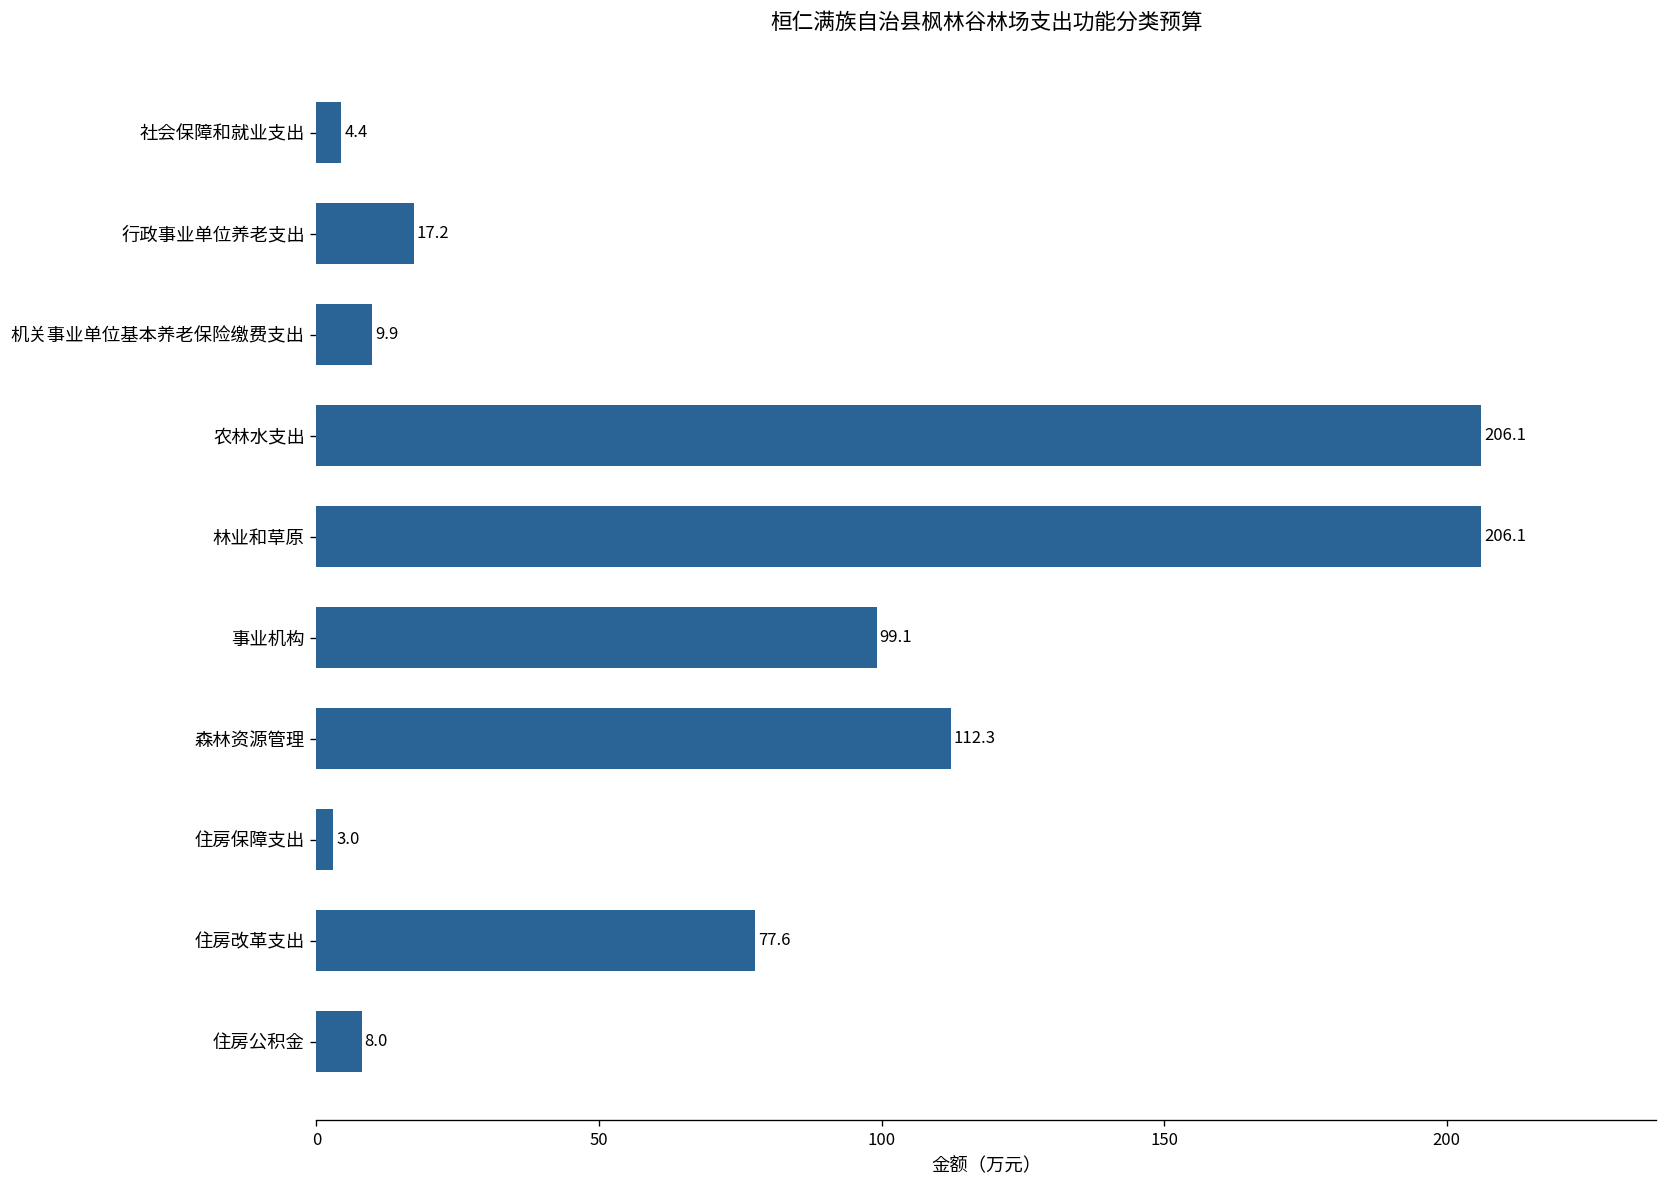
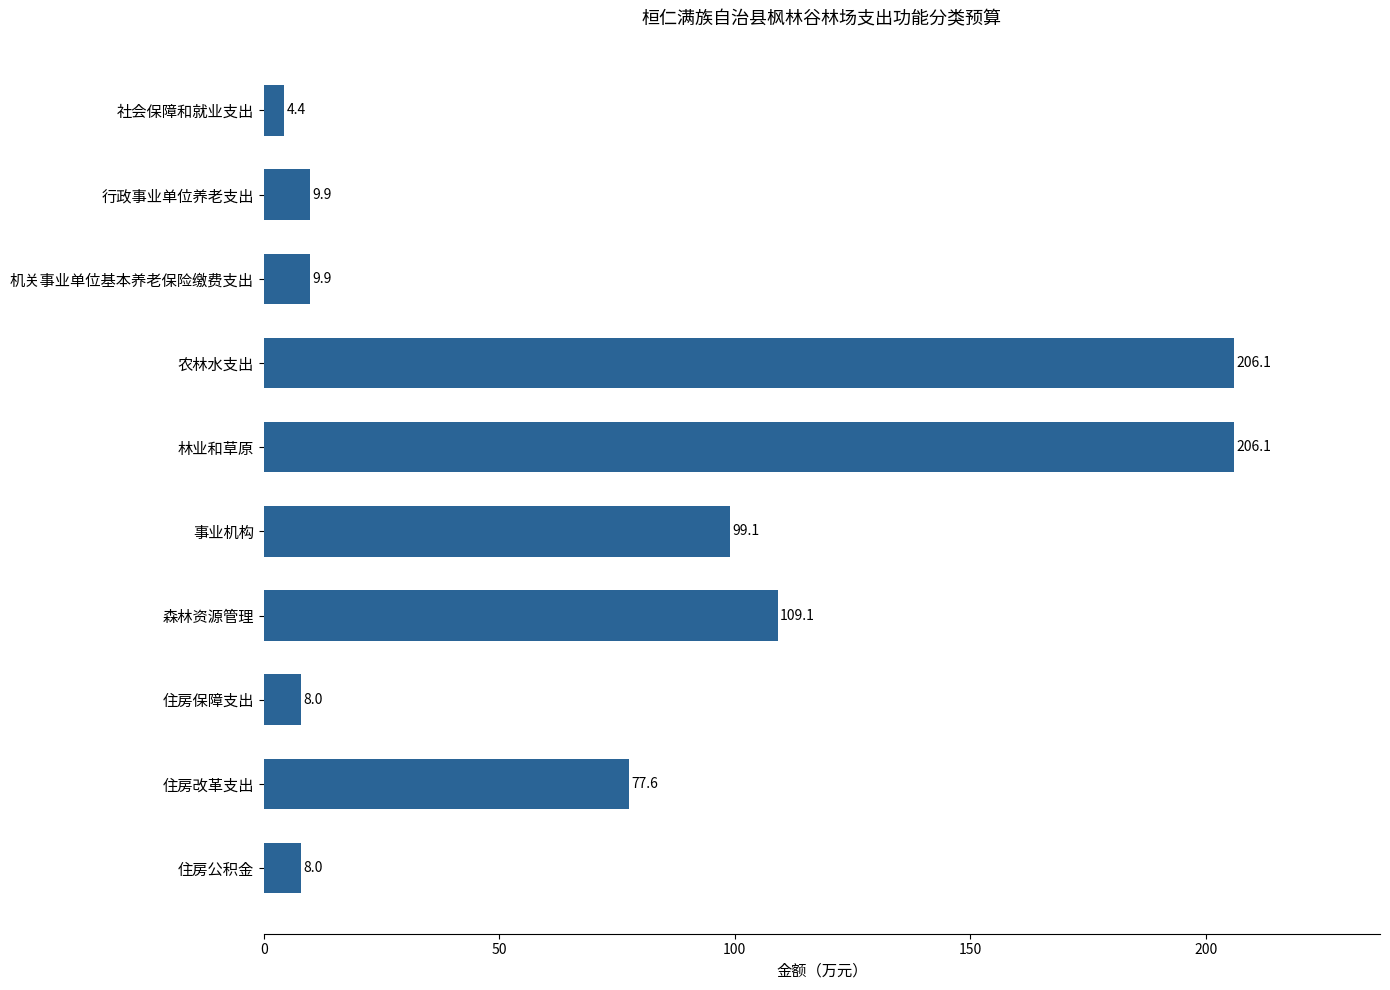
  {
    "社会保障和就业支出": 4.4,
-   "行政事业单位养老支出": 17.2,
+   "行政事业单位养老支出": 9.9,
    "机关事业单位基本养老保险缴费支出": 9.9,
    "农林水支出": 206.1,
    "林业和草原": 206.1,
    "事业机构": 99.1,
-   "森林资源管理": 112.3,
-   "住房保障支出": 3.0,
+   "森林资源管理": 109.1,
+   "住房保障支出": 8.0,
    "住房改革支出": 77.6,
    "住房公积金": 8.0
  }
